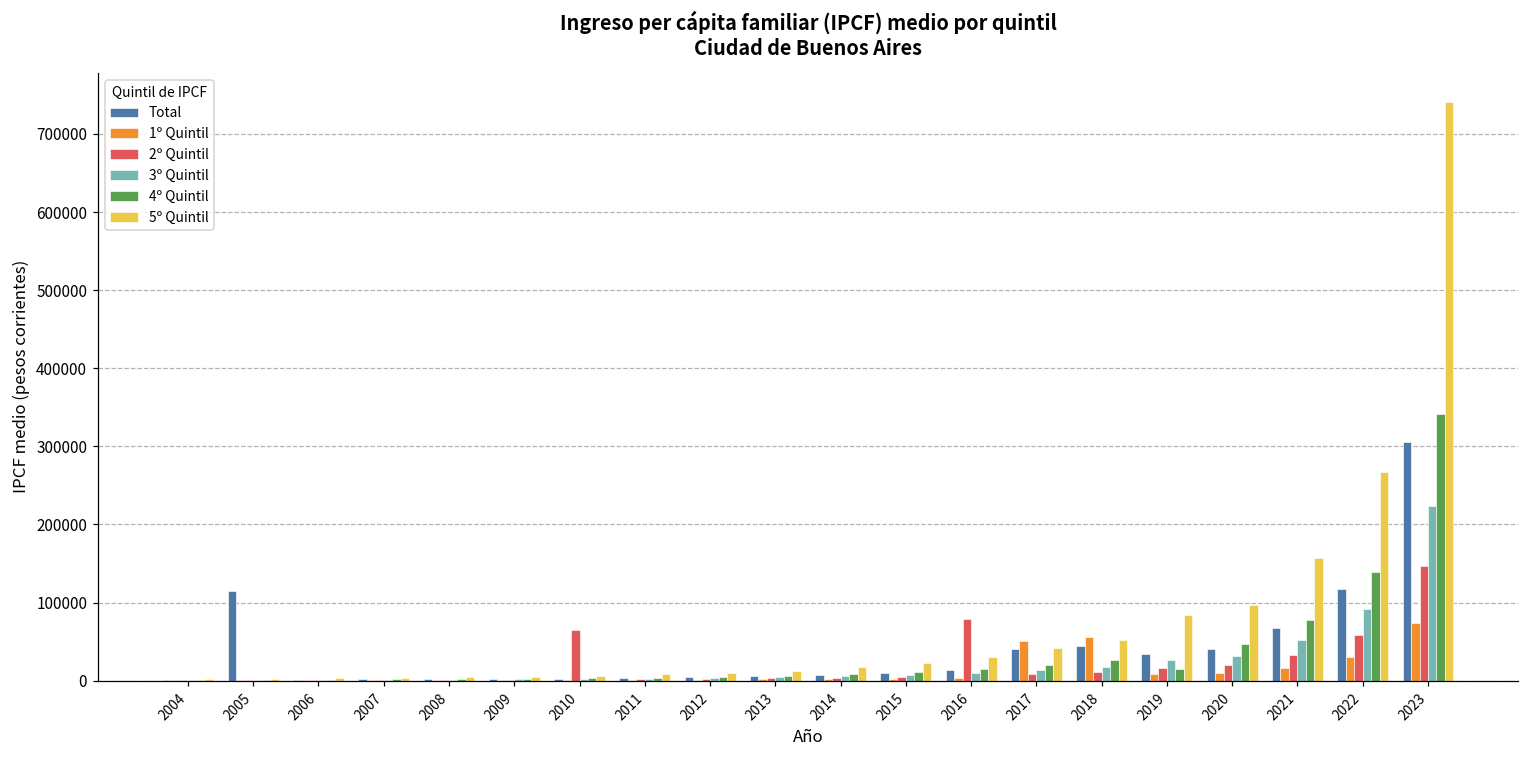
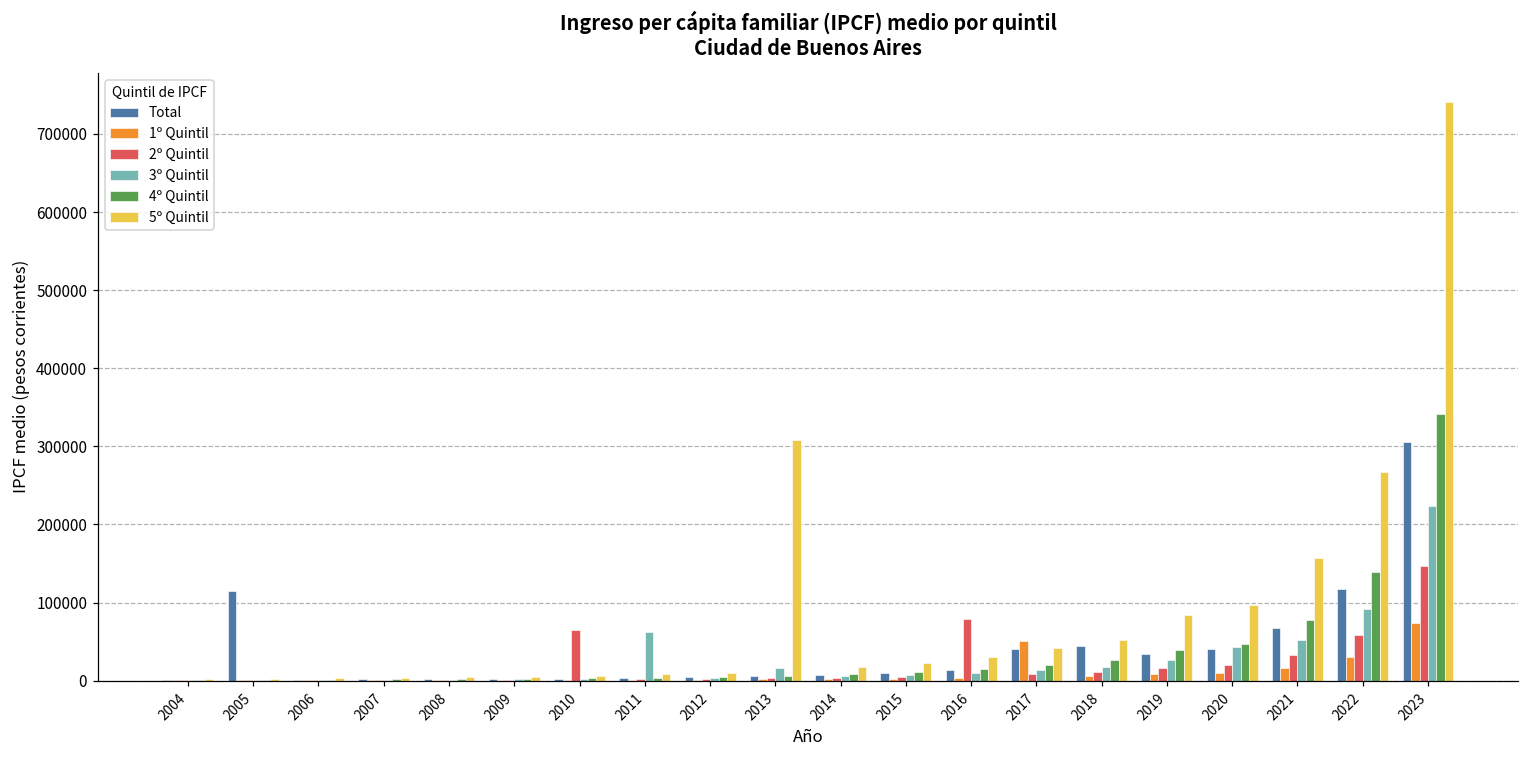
  {
    "Total": {
      "2005": 120000,
      "2012": 0,
      "2013": 10000,
      "2014": 10000,
      "2015": 10000,
      "2016": 10000,
      "2017": 40000,
      "2018": 40000,
      "2019": 30000,
      "2020": 40000,
      "2021": 70000,
      "2022": 120000,
      "2023": 310000
    },
    "1º Quintil": {
      "2017": 50000,
-     "2018": 60000,
+     "2018": 10000,
      "2019": 10000,
      "2020": 10000,
      "2021": 20000,
      "2022": 30000,
      "2023": 70000
    },
    "2º Quintil": {
      "2010": 60000,
      "2014": 0,
      "2015": 10000,
      "2016": 80000,
      "2017": 10000,
      "2018": 10000,
      "2019": 20000,
      "2020": 20000,
      "2021": 30000,
      "2022": 60000,
      "2023": 150000
    },
    "3º Quintil": {
-     "2011": 0,
-     "2013": 0,
+     "2011": 60000,
+     "2013": 20000,
      "2014": 10000,
      "2015": 10000,
      "2016": 10000,
      "2017": 10000,
      "2018": 20000,
      "2019": 30000,
-     "2020": 30000,
+     "2020": 40000,
      "2021": 50000,
      "2022": 90000,
      "2023": 220000
    },
    "4º Quintil": {
      "2011": 0,
      "2012": 0,
      "2013": 10000,
      "2014": 10000,
      "2015": 10000,
      "2016": 20000,
      "2017": 20000,
      "2018": 30000,
-     "2019": 10000,
+     "2019": 40000,
      "2020": 50000,
      "2021": 80000,
      "2022": 140000,
      "2023": 340000
    },
    "5º Quintil": {
      "2008": 0,
      "2009": 0,
      "2010": 10000,
      "2011": 10000,
      "2012": 10000,
-     "2013": 10000,
+     "2013": 310000,
      "2014": 20000,
      "2015": 20000,
      "2016": 30000,
      "2017": 40000,
      "2018": 50000,
      "2019": 80000,
      "2020": 100000,
      "2021": 160000,
      "2022": 270000,
      "2023": 740000
    }
  }
